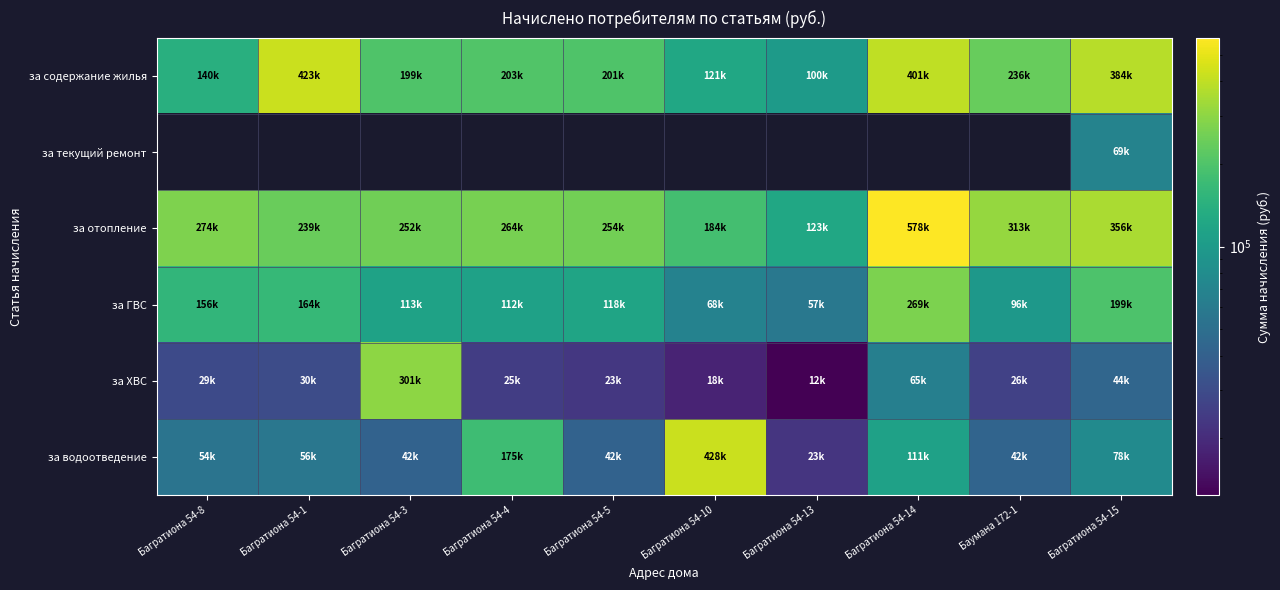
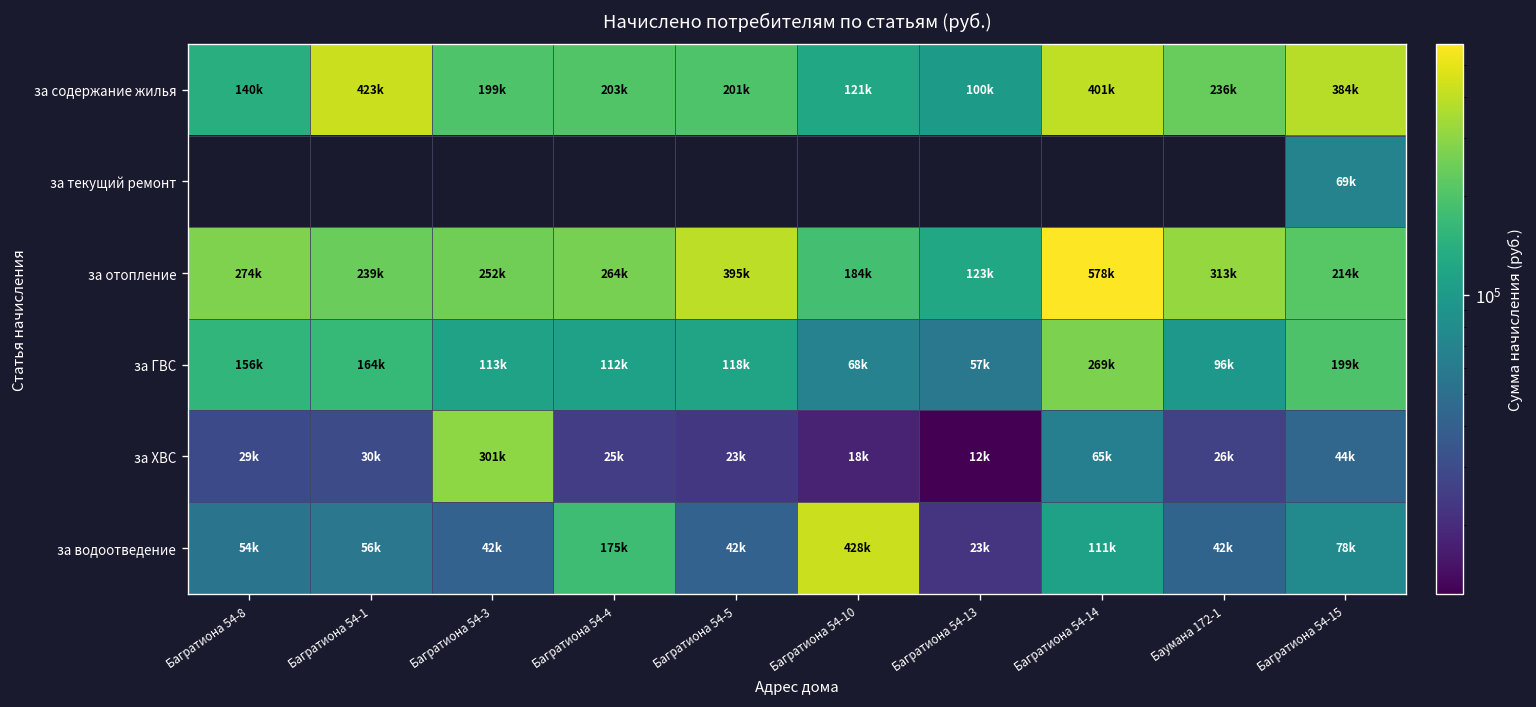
  {
    "за содержание жилья": {
      "Багратиона 54-8": "140k",
      "Багратиона 54-1": "423k",
      "Багратиона 54-3": "199k",
      "Багратиона 54-4": "203k",
      "Багратиона 54-5": "201k",
      "Багратиона 54-10": "121k",
      "Багратиона 54-13": "100k",
      "Багратиона 54-14": "401k",
      "Баумана 172-1": "236k",
      "Багратиона 54-15": "384k"
    },
    "за текущий ремонт": {
      "Багратиона 54-15": "69k"
    },
    "за отопление": {
      "Багратиона 54-8": "274k",
      "Багратиона 54-1": "239k",
      "Багратиона 54-3": "252k",
      "Багратиона 54-4": "264k",
-     "Багратиона 54-5": "254k",
+     "Багратиона 54-5": "395k",
      "Багратиона 54-10": "184k",
      "Багратиона 54-13": "123k",
      "Багратиона 54-14": "578k",
      "Баумана 172-1": "313k",
-     "Багратиона 54-15": "356k"
+     "Багратиона 54-15": "214k"
    },
    "за ГВС": {
      "Багратиона 54-8": "156k",
      "Багратиона 54-1": "164k",
      "Багратиона 54-3": "113k",
      "Багратиона 54-4": "112k",
      "Багратиона 54-5": "118k",
      "Багратиона 54-10": "68k",
      "Багратиона 54-13": "57k",
      "Багратиона 54-14": "269k",
      "Баумана 172-1": "96k",
      "Багратиона 54-15": "199k"
    },
    "за ХВС": {
      "Багратиона 54-8": "29k",
      "Багратиона 54-1": "30k",
      "Багратиона 54-3": "301k",
      "Багратиона 54-4": "25k",
      "Багратиона 54-5": "23k",
      "Багратиона 54-10": "18k",
      "Багратиона 54-13": "12k",
      "Багратиона 54-14": "65k",
      "Баумана 172-1": "26k",
      "Багратиона 54-15": "44k"
    },
    "за водоотведение": {
      "Багратиона 54-8": "54k",
      "Багратиона 54-1": "56k",
      "Багратиона 54-3": "42k",
      "Багратиона 54-4": "175k",
      "Багратиона 54-5": "42k",
      "Багратиона 54-10": "428k",
      "Багратиона 54-13": "23k",
      "Багратиона 54-14": "111k",
      "Баумана 172-1": "42k",
      "Багратиона 54-15": "78k"
    }
  }
